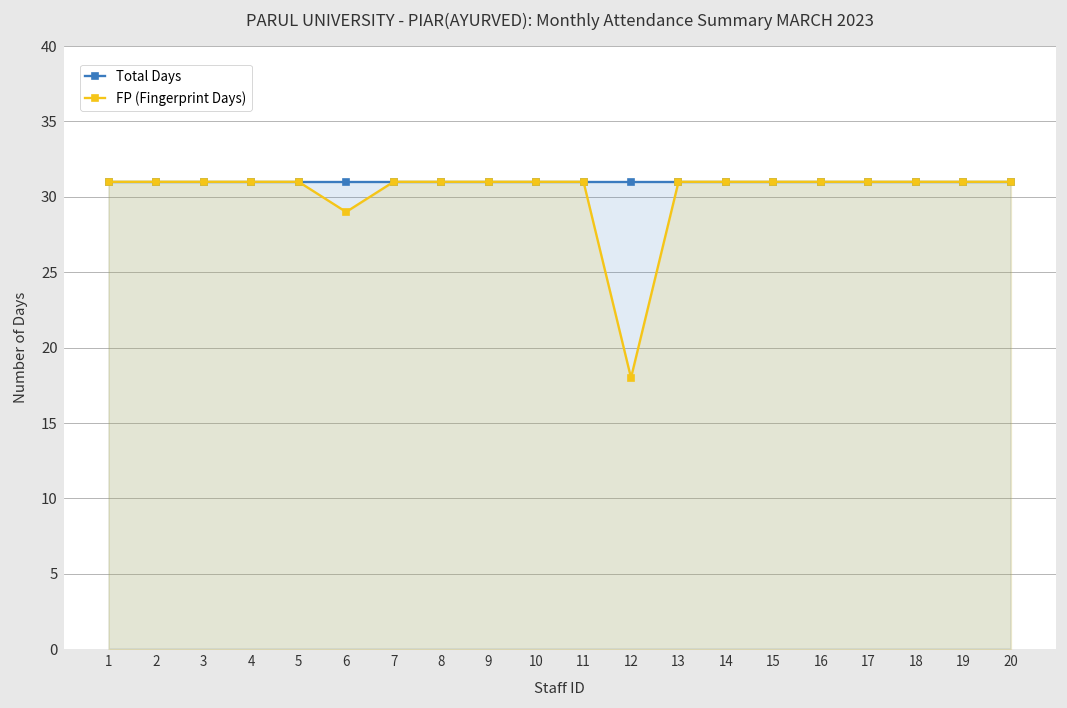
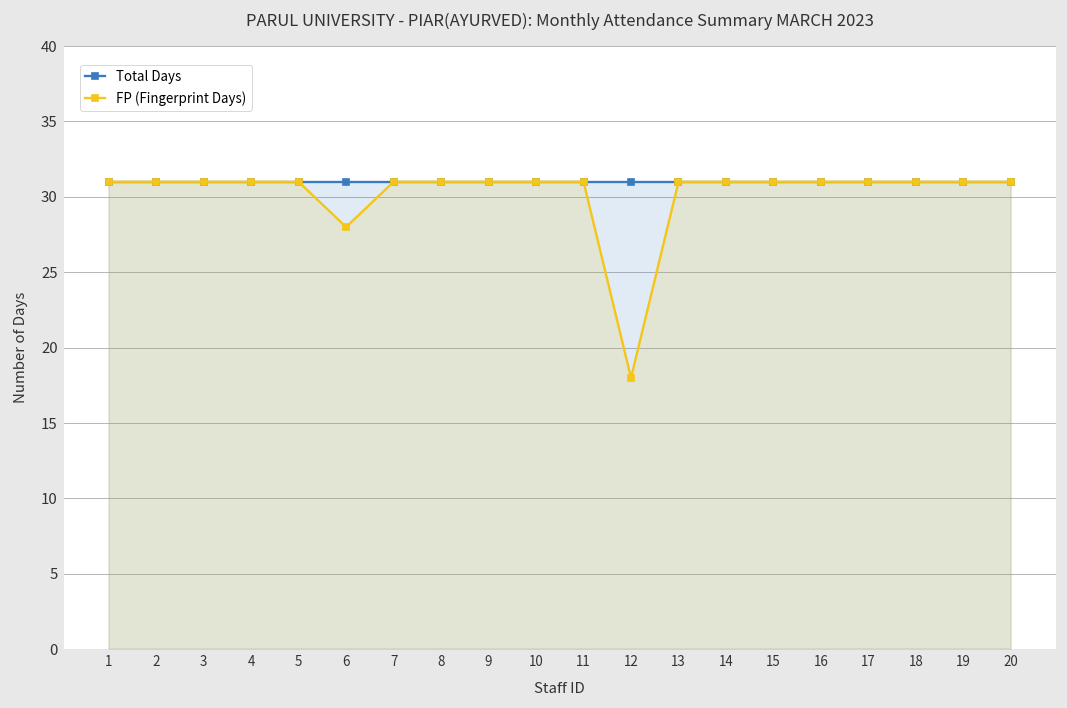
  {
    "Total Days": {
      "6": 31,
      "12": 31
    },
    "FP (Fingerprint Days)": {
-     "6": 29,
+     "6": 28,
      "12": 18
    }
  }
